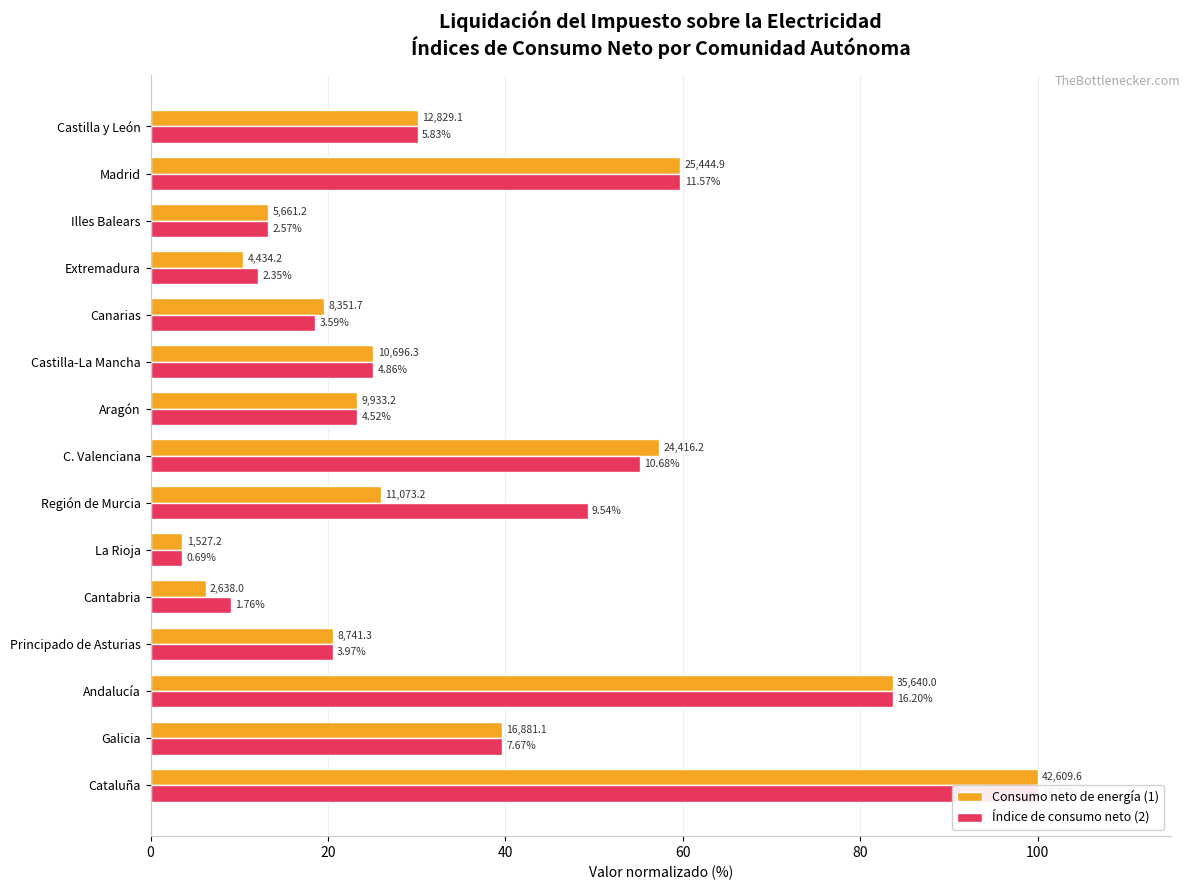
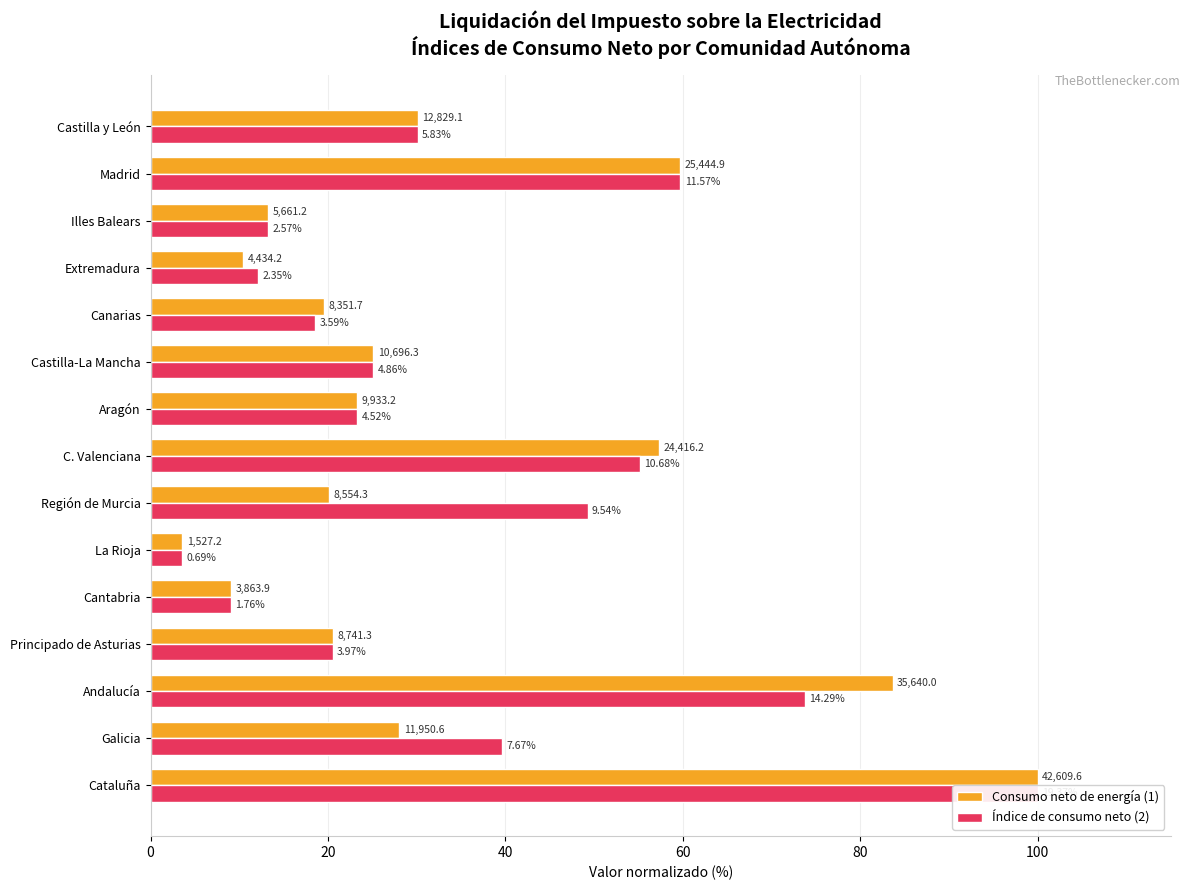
  {
    "Consumo neto de energía (1)": {
-     "Región de Murcia": "11,073.2",
-     "Cantabria": "2,638.0",
-     "Galicia": "16,881.1"
+     "Región de Murcia": "8,554.3",
+     "Cantabria": "3,863.9",
+     "Galicia": "11,950.6"
    },
    "Índice de consumo neto (2)": {
-     "Andalucía": "16.20%"
+     "Andalucía": "14.29%"
    }
  }
